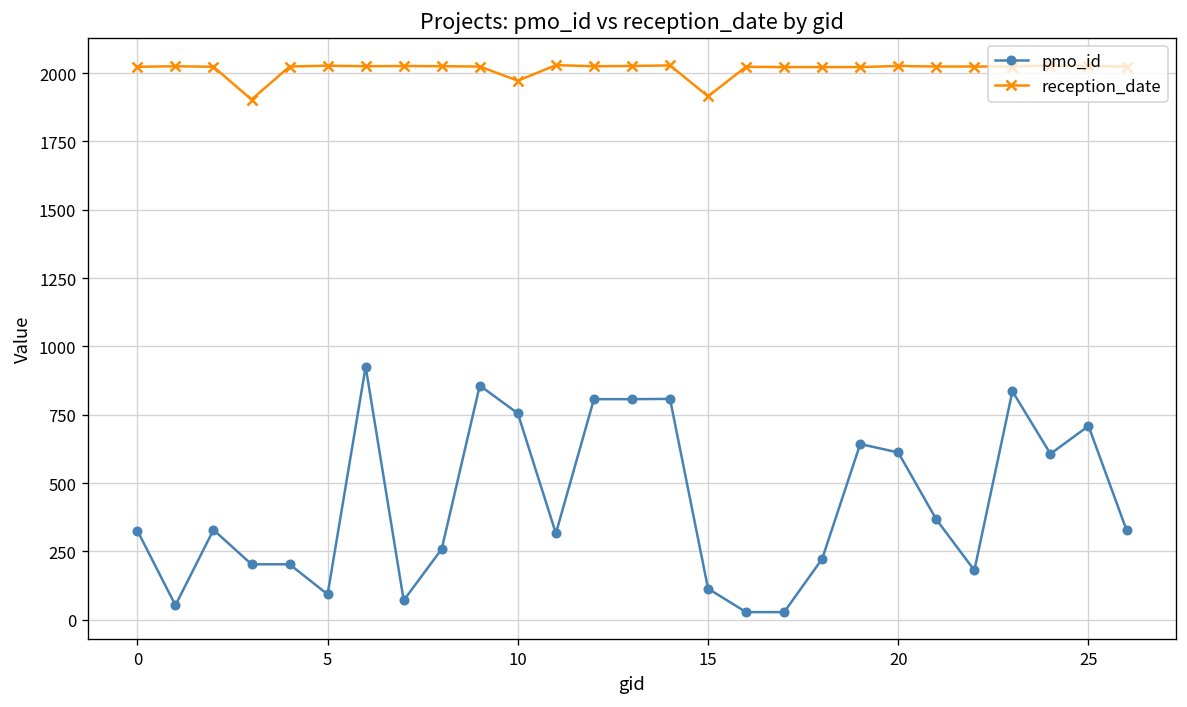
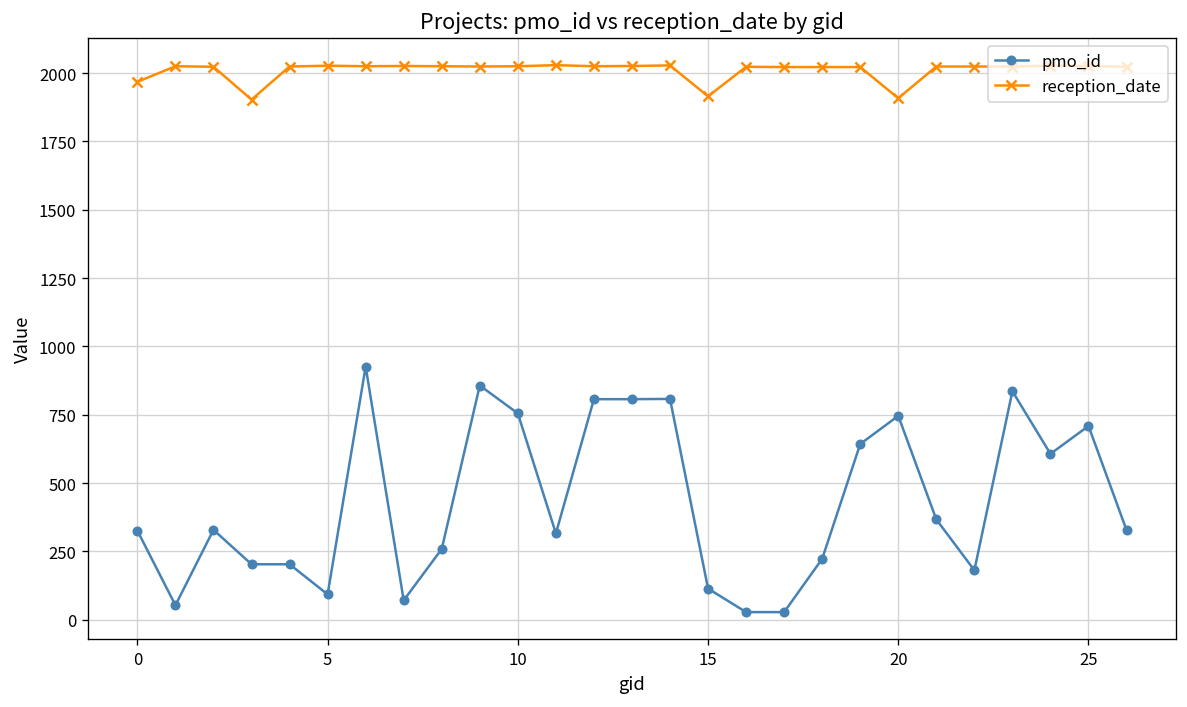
  {
    "pmo_id": {
      "0": 330,
      "5": 90,
      "10": 760,
      "15": 110,
-     "20": 610,
+     "20": 750,
      "25": 710
    },
    "reception_date": {
-     "0": 2020,
+     "0": 1970,
      "5": 2030,
-     "10": 1970,
+     "10": 2030,
      "15": 1920,
-     "20": 2030
+     "20": 1910
    }
  }
